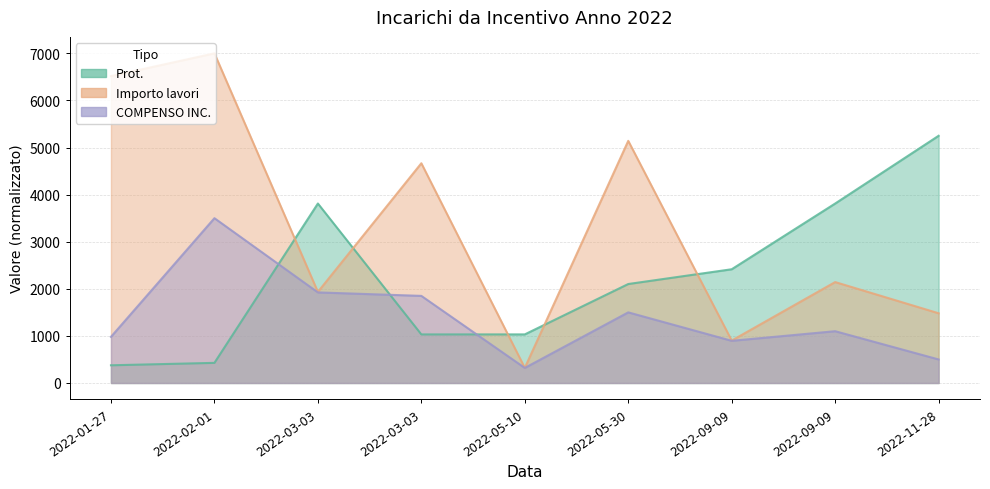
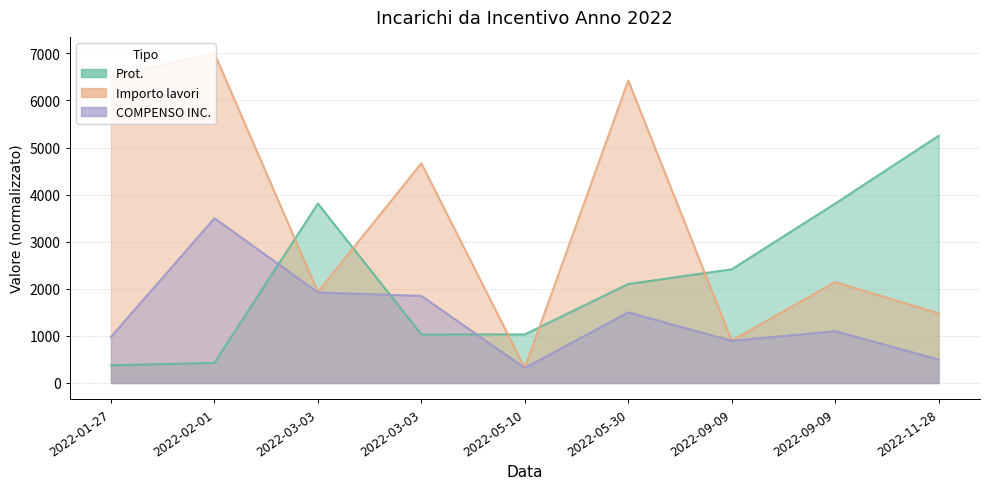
  {
    "Importo lavori": {
-     "2022-05-30": 5100,
+     "2022-05-30": 6400,
      "2022-11-28": 1500
    }
  }
